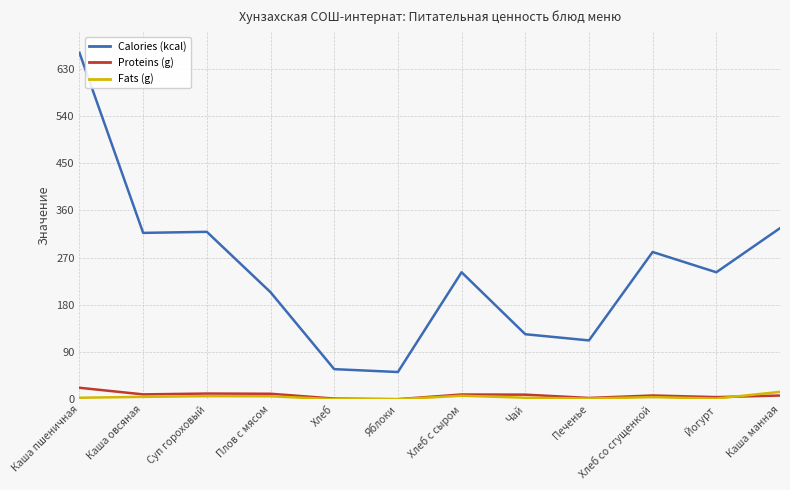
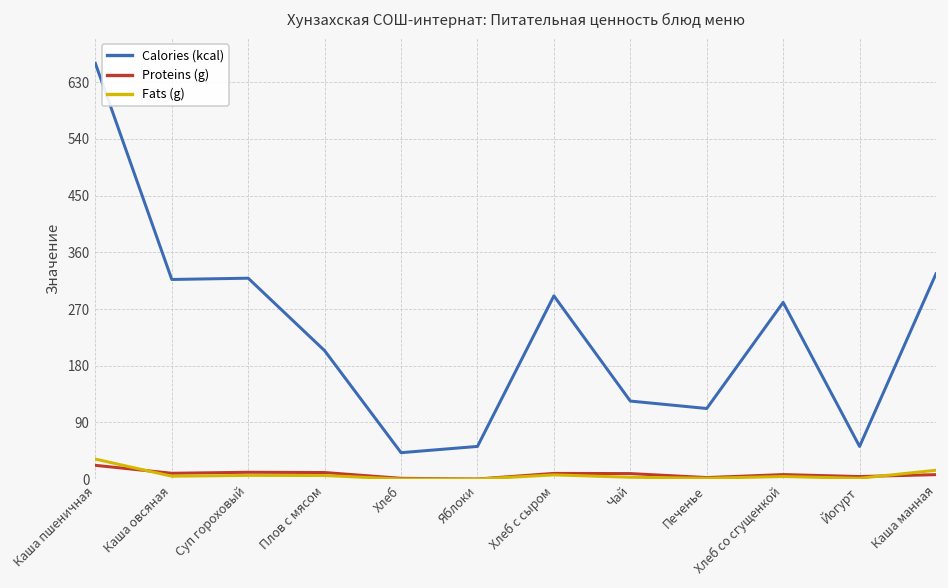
  {
    "Calories (kcal)": {
      "Каша пшеничная": 660,
      "Каша овсяная": 320,
      "Суп гороховый": 320,
      "Плов с мясом": 200,
-     "Хлеб": 60,
+     "Хлеб": 40,
      "Яблоки": 50,
-     "Хлеб с сыром": 240,
+     "Хлеб с сыром": 290,
      "Чай": 120,
      "Печенье": 110,
      "Хлеб со сгущенкой": 280,
-     "Йогурт": 240,
+     "Йогурт": 50,
      "Каша манная": 330
    },
    "Proteins (g)": {
      "Каша пшеничная": 20,
      "Суп гороховый": 10,
      "Чай": 10,
      "Каша манная": 10
    },
    "Fats (g)": {
-     "Каша пшеничная": 0,
+     "Каша пшеничная": 30,
      "Суп гороховый": 10,
      "Чай": 0,
      "Каша манная": 10
    }
  }
